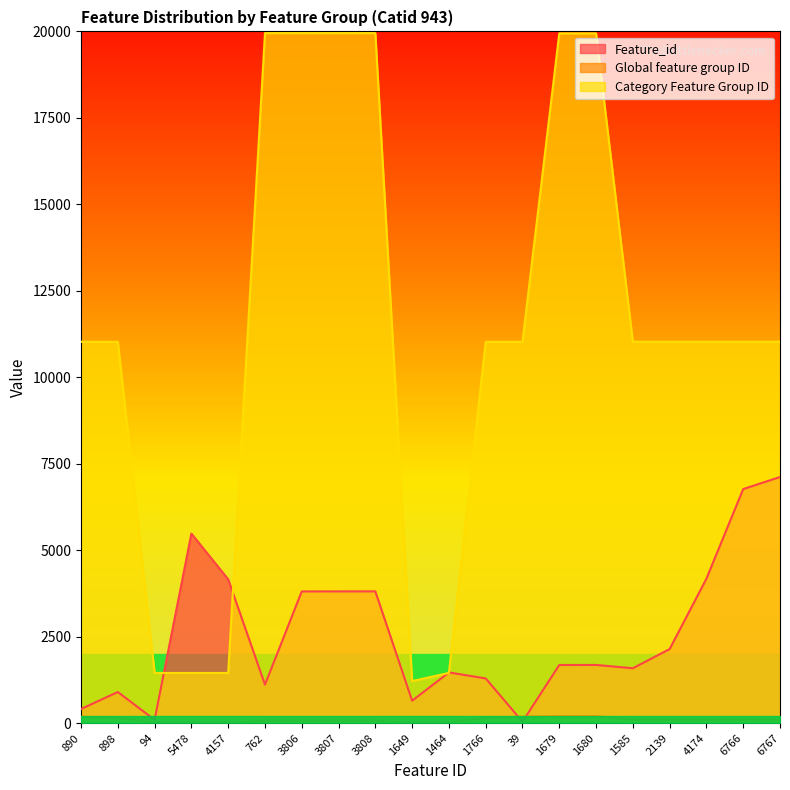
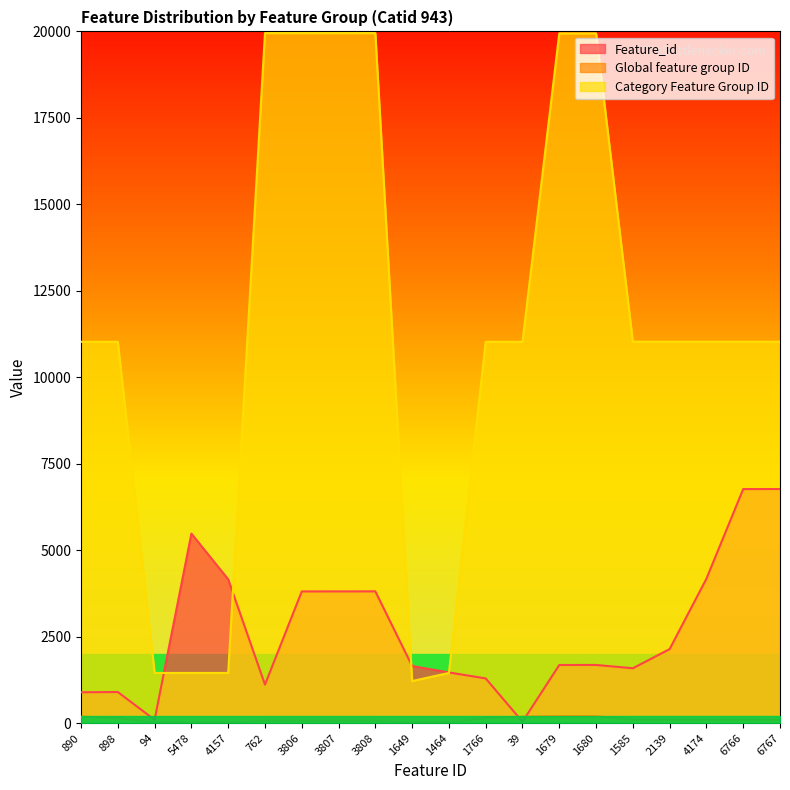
  {
    "Feature_id": {
-     "890": 400,
+     "890": 900,
      "898": 900,
      "94": 100,
      "5478": 5500,
      "4157": 4200,
      "762": 1100,
      "3806": 3800,
      "3807": 3800,
      "3808": 3800,
-     "1649": 600,
+     "1649": 1600,
      "1766": 1300,
      "39": 0,
      "1679": 1700,
      "1680": 1700,
      "1585": 1600,
      "2139": 2100,
      "4174": 4200,
      "6766": 6800,
-     "6767": 7100
+     "6767": 6800
    },
    "Global feature group ID": {
      "94": 0,
      "5478": 0,
      "4157": 0,
      "762": 100,
      "3806": 100,
      "3807": 100,
      "3808": 100,
      "1649": 0,
      "1464": 0,
      "1585": 100,
      "2139": 100,
      "4174": 100,
      "6766": 100,
      "6767": 100
    },
    "Category Feature Group ID": {
      "890": 11000,
      "898": 11000,
      "94": 1400,
      "5478": 1400,
      "4157": 1400,
      "762": 20000,
      "3806": 20000,
      "3807": 20000,
      "3808": 20000,
      "1649": 1200,
      "1766": 11000,
      "39": 11000,
      "1679": 19900,
      "1680": 19900,
      "1585": 11000,
      "2139": 11000,
      "4174": 11000,
      "6766": 11000,
      "6767": 11000
    }
  }
